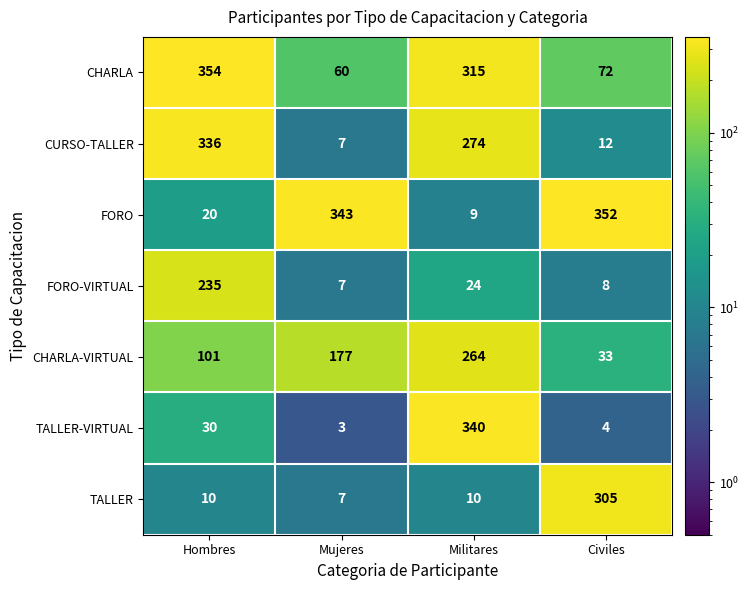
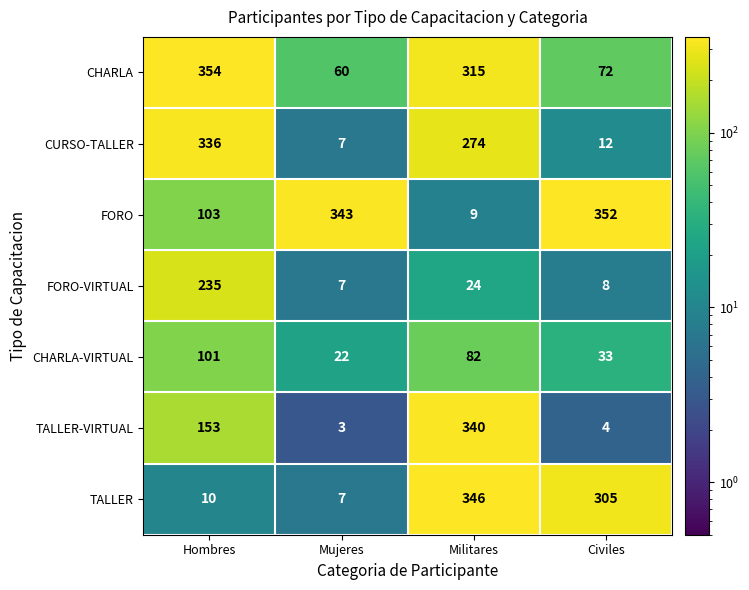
  {
    "CHARLA": {
      "Hombres": 354,
      "Mujeres": 60,
      "Militares": 315,
      "Civiles": 72
    },
    "CURSO-TALLER": {
      "Hombres": 336,
      "Mujeres": 7,
      "Militares": 274,
      "Civiles": 12
    },
    "FORO": {
-     "Hombres": 20,
+     "Hombres": 103,
      "Mujeres": 343,
      "Militares": 9,
      "Civiles": 352
    },
    "FORO-VIRTUAL": {
      "Hombres": 235,
      "Mujeres": 7,
      "Militares": 24,
      "Civiles": 8
    },
    "CHARLA-VIRTUAL": {
      "Hombres": 101,
-     "Mujeres": 177,
-     "Militares": 264,
+     "Mujeres": 22,
+     "Militares": 82,
      "Civiles": 33
    },
    "TALLER-VIRTUAL": {
-     "Hombres": 30,
+     "Hombres": 153,
      "Mujeres": 3,
      "Militares": 340,
      "Civiles": 4
    },
    "TALLER": {
      "Hombres": 10,
      "Mujeres": 7,
-     "Militares": 10,
+     "Militares": 346,
      "Civiles": 305
    }
  }
